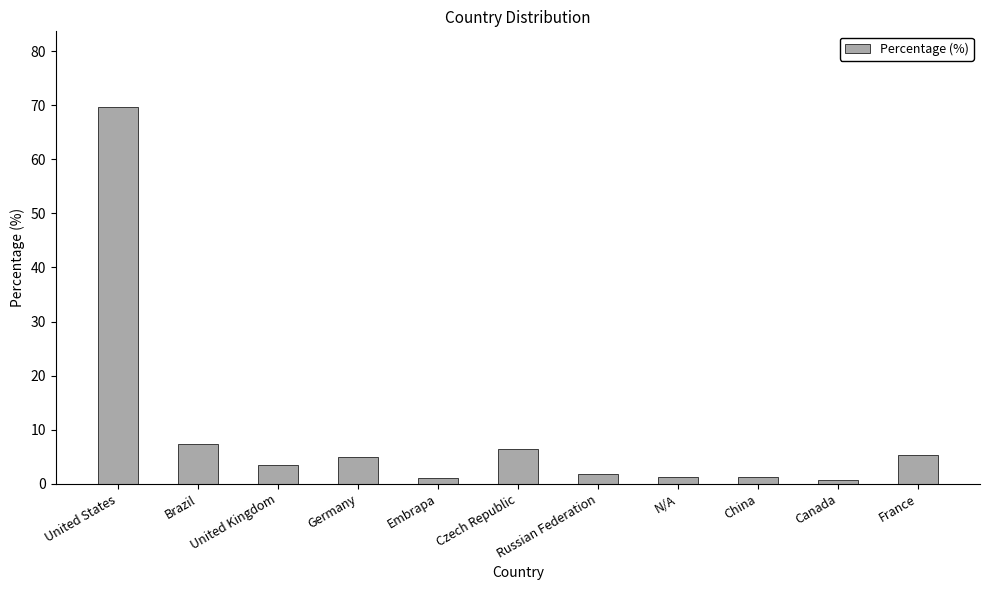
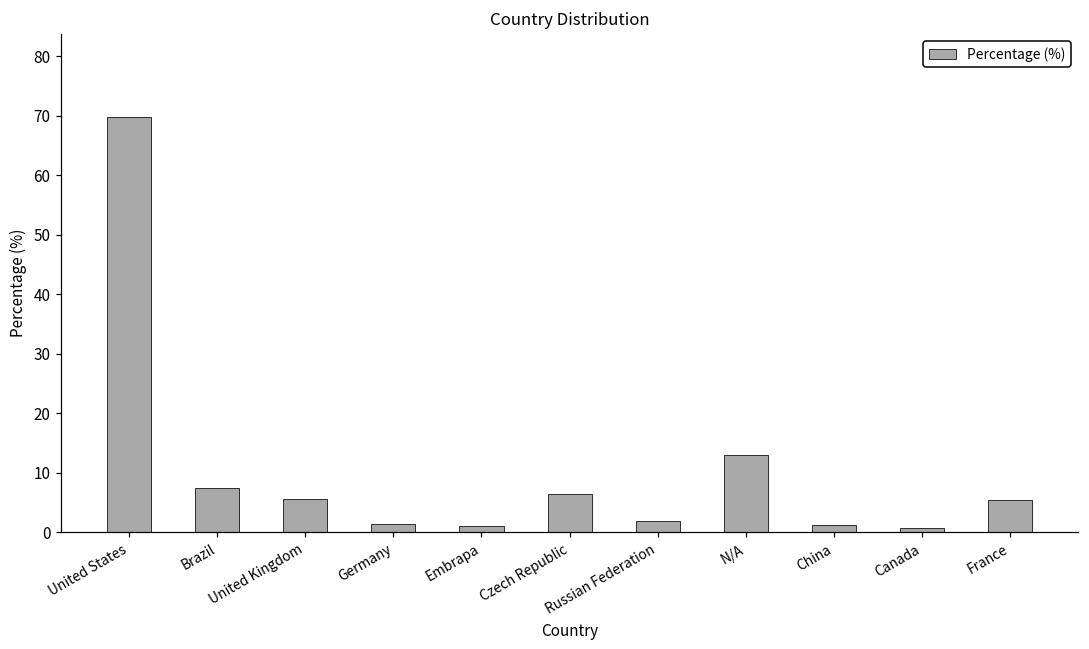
  {
    "United States": 70,
    "Brazil": 7,
-   "United Kingdom": 3,
-   "Germany": 5,
+   "United Kingdom": 6,
+   "Germany": 1,
    "Embrapa": 1,
    "Czech Republic": 6,
    "Russian Federation": 2,
-   "N/A": 1,
+   "N/A": 13,
    "China": 1,
    "Canada": 1,
    "France": 5
  }
